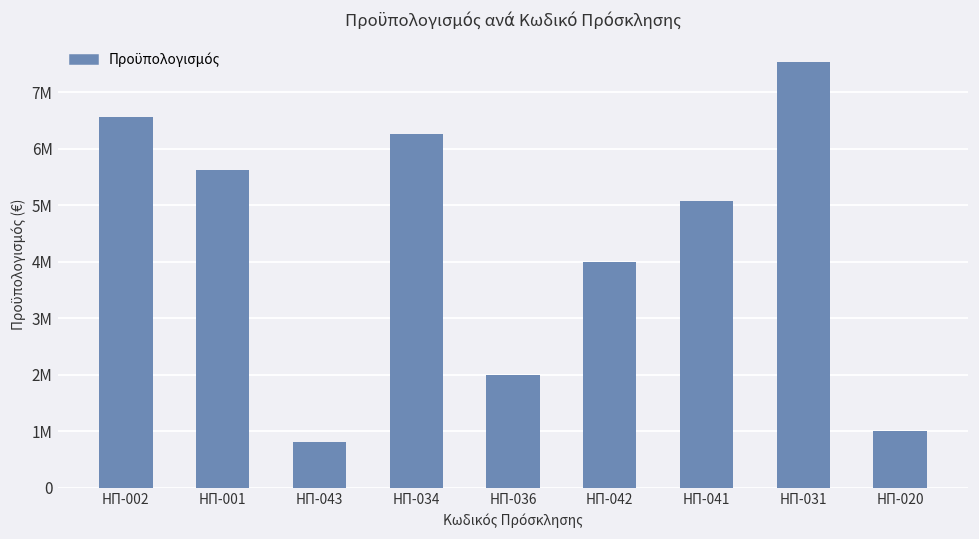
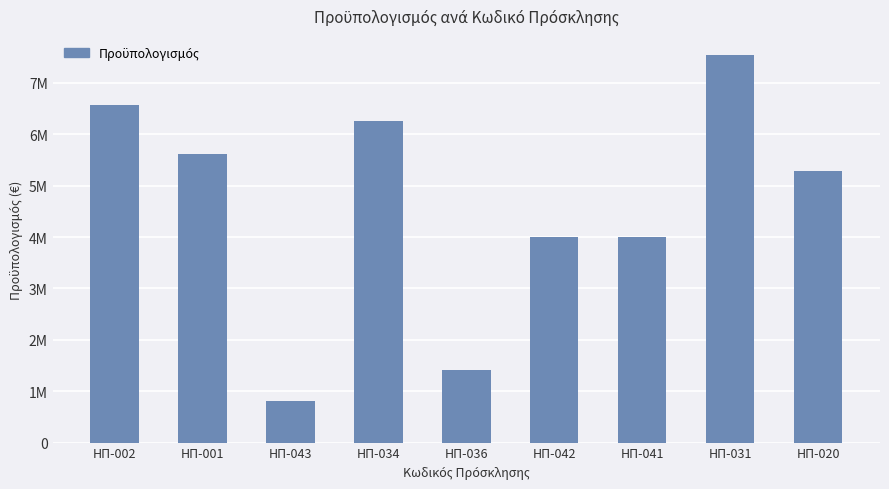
  {
    "ΗΠ-002": 6600000,
    "ΗΠ-001": 5600000,
    "ΗΠ-043": 800000,
    "ΗΠ-034": 6300000,
-   "ΗΠ-036": 2000000,
+   "ΗΠ-036": 1400000,
    "ΗΠ-042": 4000000,
-   "ΗΠ-041": 5100000,
+   "ΗΠ-041": 4000000,
    "ΗΠ-031": 7500000,
-   "ΗΠ-020": 1000000
+   "ΗΠ-020": 5300000
  }
